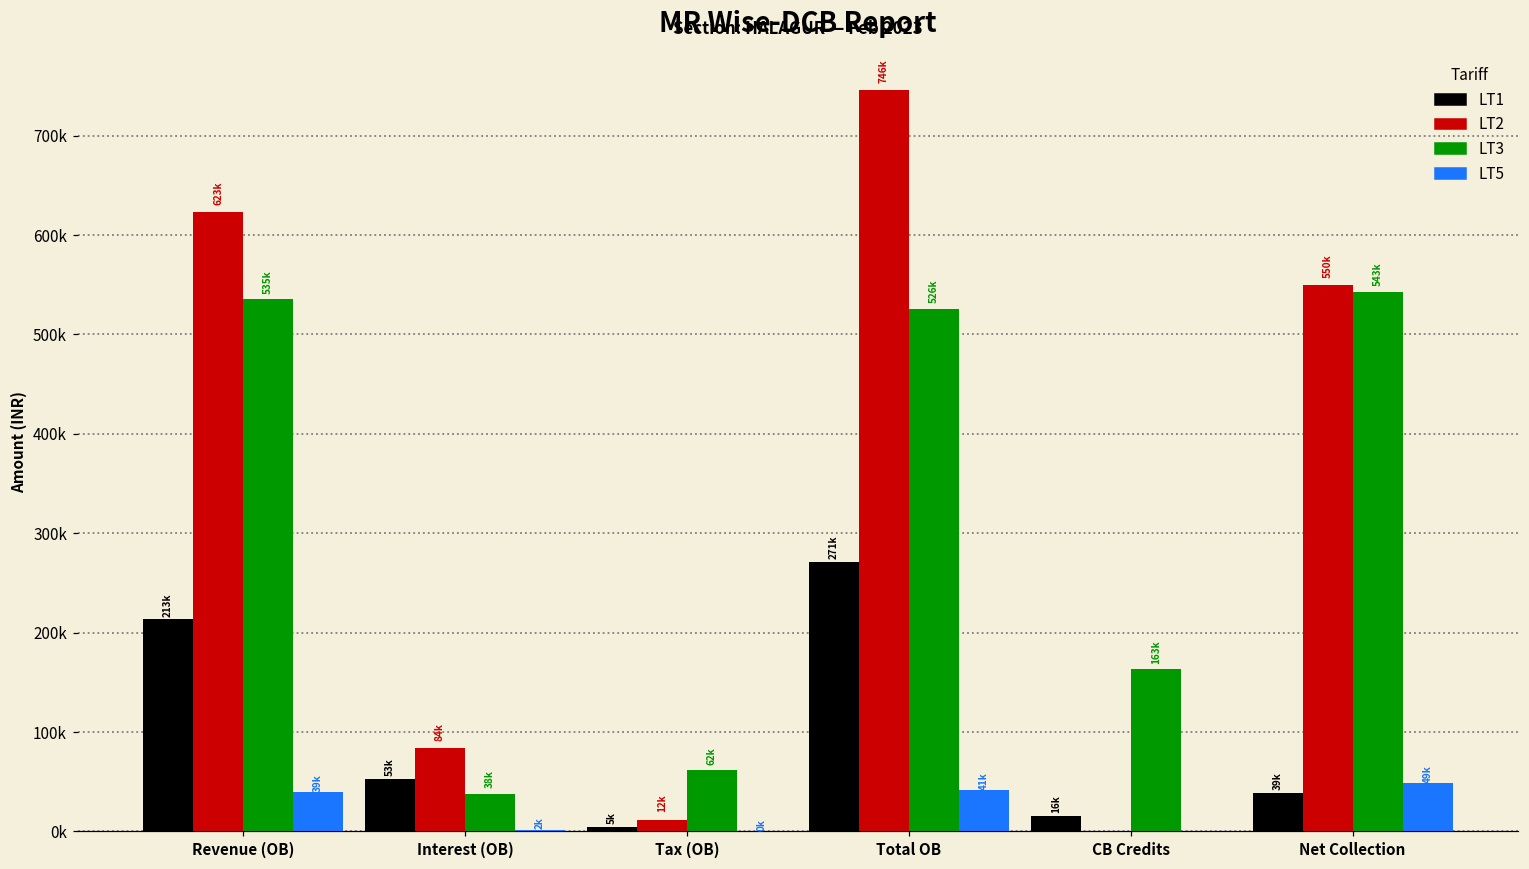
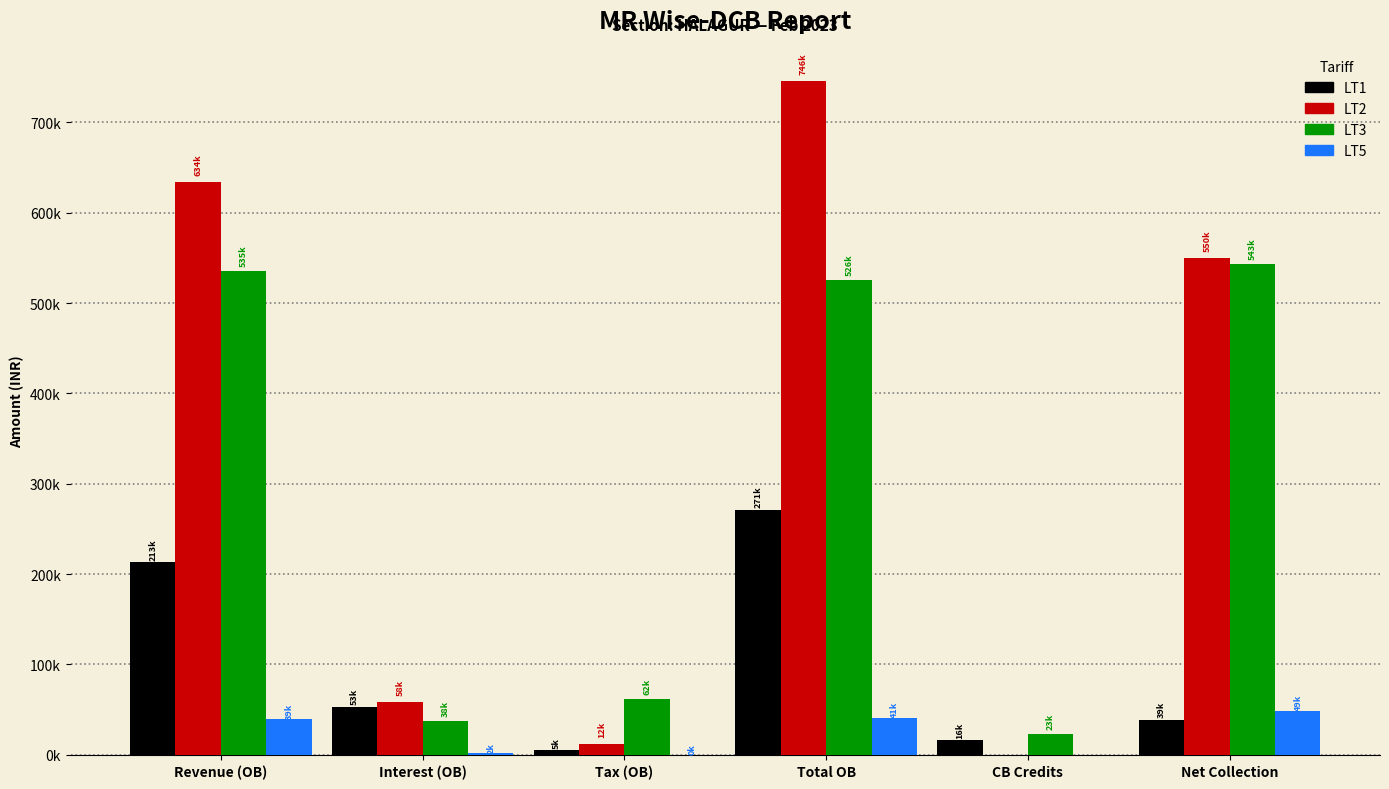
  {
    "LT1": {
      "Revenue (OB)": "213k",
      "Interest (OB)": "53k",
      "Tax (OB)": "5k",
      "Total OB": "271k",
      "CB Credits": "16k",
      "Net Collection": "39k"
    },
    "LT2": {
-     "Revenue (OB)": "623k",
-     "Interest (OB)": "84k",
+     "Revenue (OB)": "634k",
+     "Interest (OB)": "58k",
      "Tax (OB)": "12k",
      "Total OB": "746k",
      "Net Collection": "550k"
    },
    "LT3": {
      "Revenue (OB)": "535k",
      "Interest (OB)": "38k",
      "Tax (OB)": "62k",
      "Total OB": "526k",
-     "CB Credits": "163k",
+     "CB Credits": "23k",
      "Net Collection": "543k"
    },
    "LT5": {
      "Revenue (OB)": "39k",
      "Interest (OB)": "2k",
      "Total OB": "41k",
      "Net Collection": "49k"
    }
  }
